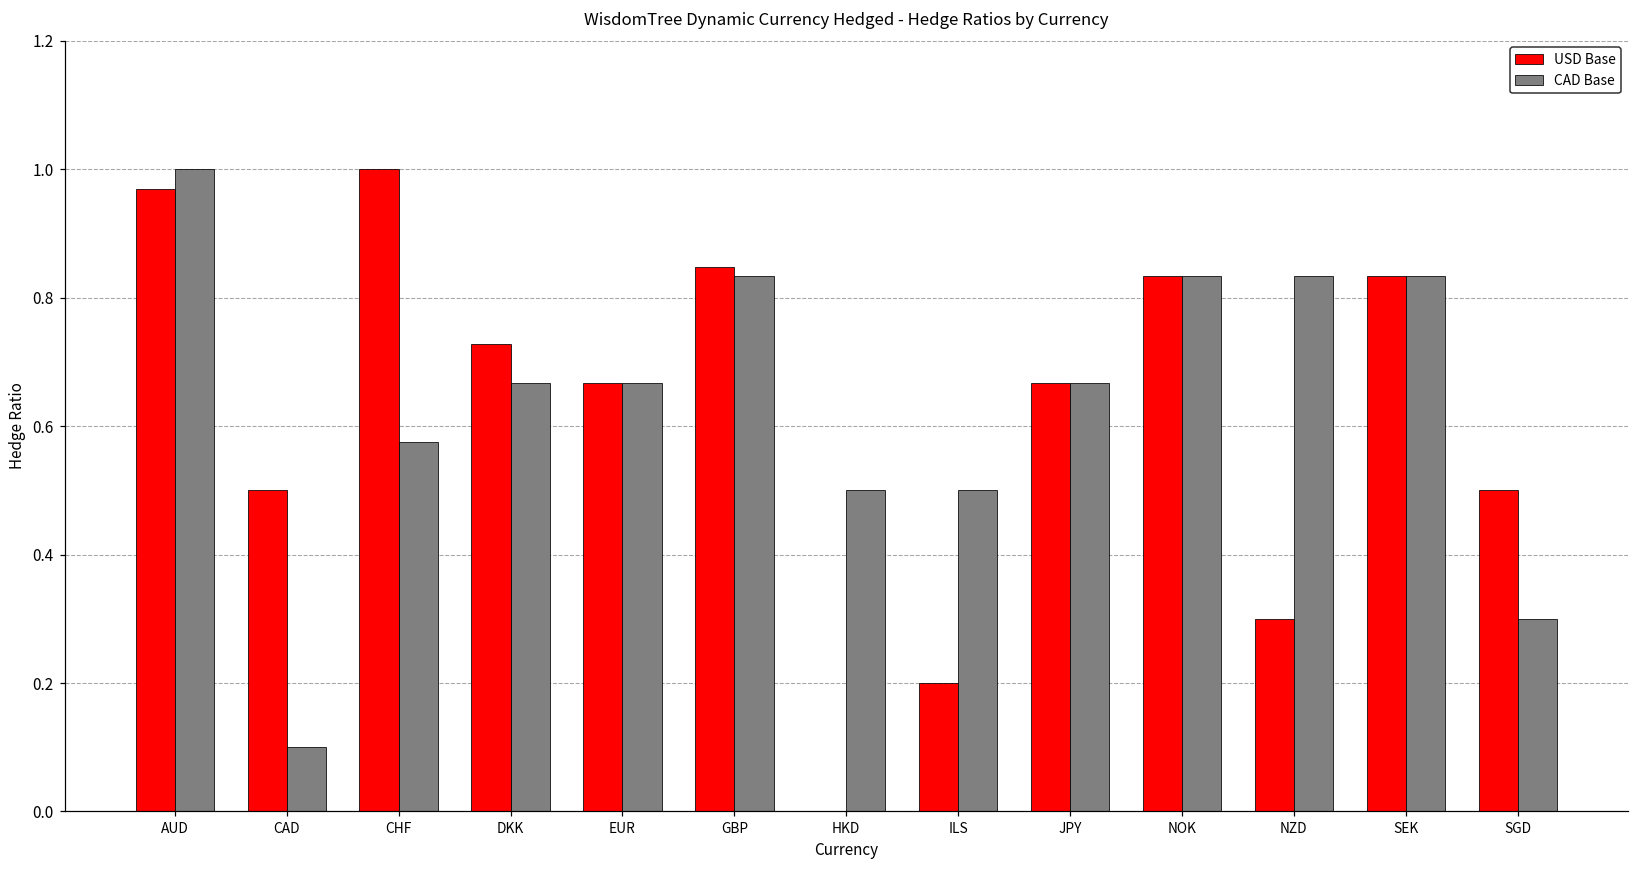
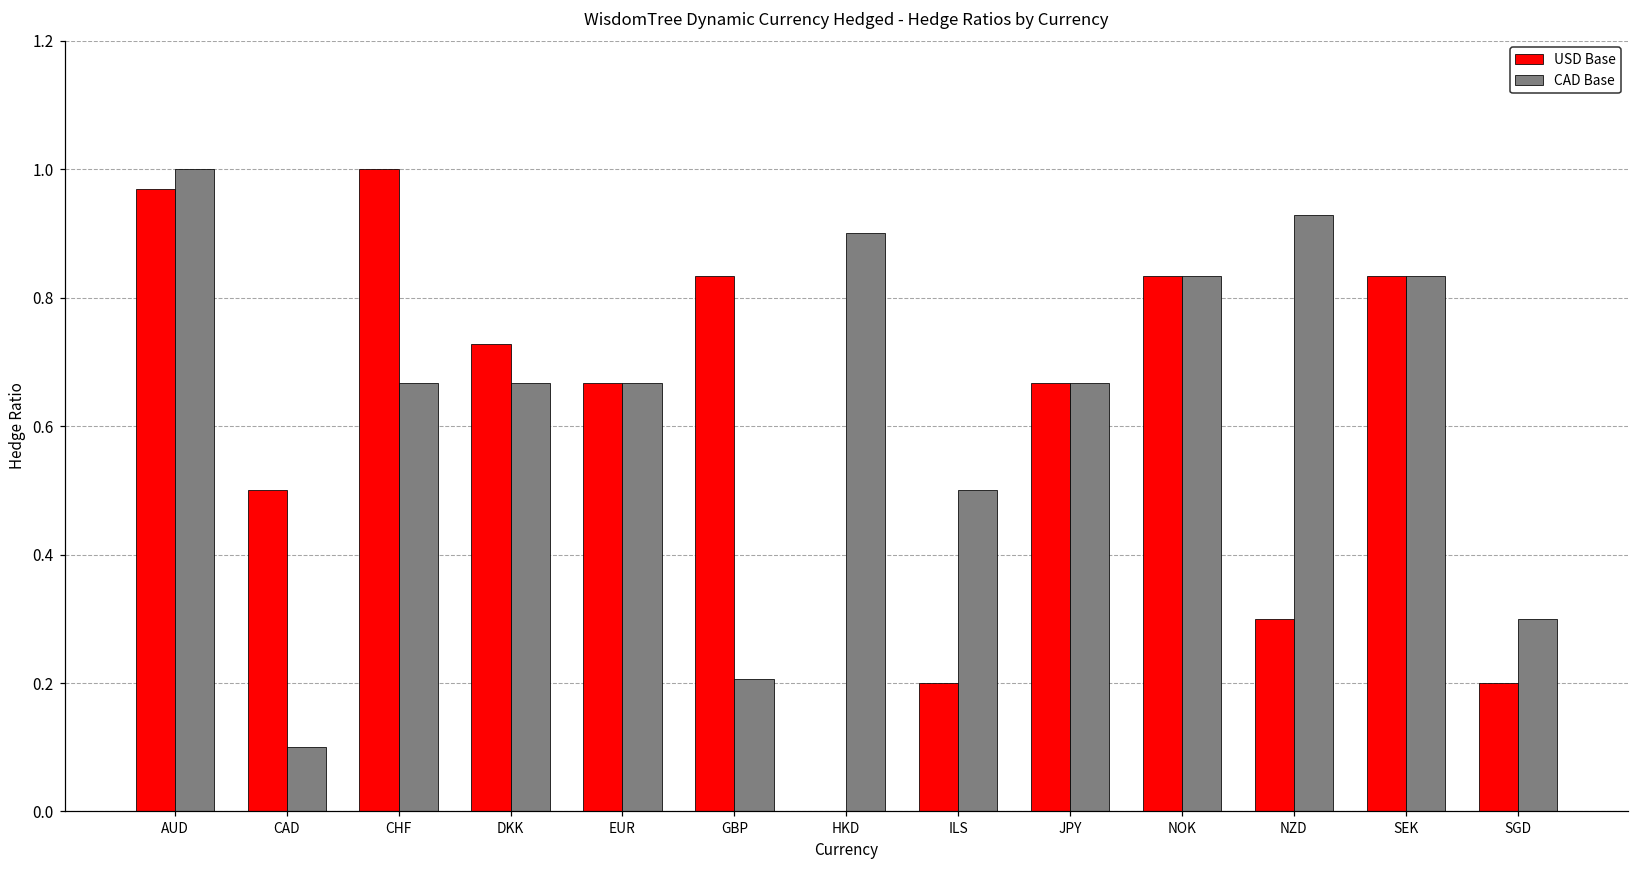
  {
    "USD Base": {
      "AUD": 0.97,
      "CAD": 0.50,
      "CHF": 1.00,
      "DKK": 0.73,
      "EUR": 0.67,
-     "GBP": 0.85,
+     "GBP": 0.83,
      "HKD": 0.00,
      "ILS": 0.20,
      "JPY": 0.67,
      "NOK": 0.83,
      "NZD": 0.30,
      "SEK": 0.83,
-     "SGD": 0.5
+     "SGD": 0.2
    },
    "CAD Base": {
      "AUD": 1.00,
      "CAD": 0.10,
-     "CHF": 0.58,
+     "CHF": 0.67,
      "DKK": 0.67,
      "EUR": 0.67,
-     "GBP": 0.83,
-     "HKD": 0.5,
+     "GBP": 0.21,
+     "HKD": 0.9,
      "ILS": 0.50,
      "JPY": 0.67,
      "NOK": 0.83,
-     "NZD": 0.83,
+     "NZD": 0.93,
      "SEK": 0.83,
      "SGD": 0.30
    }
  }
